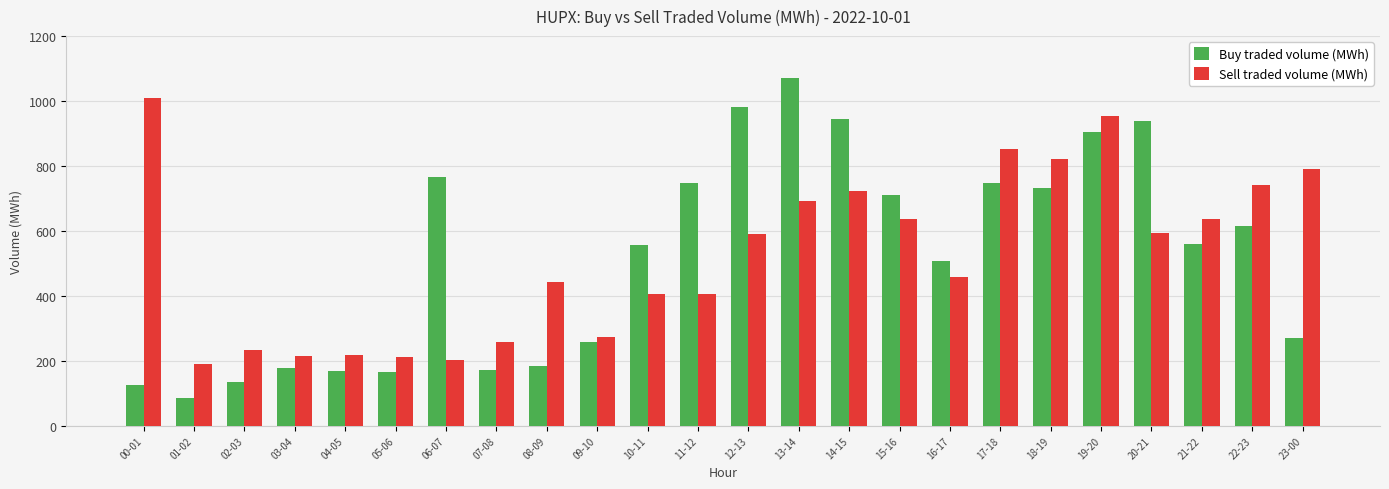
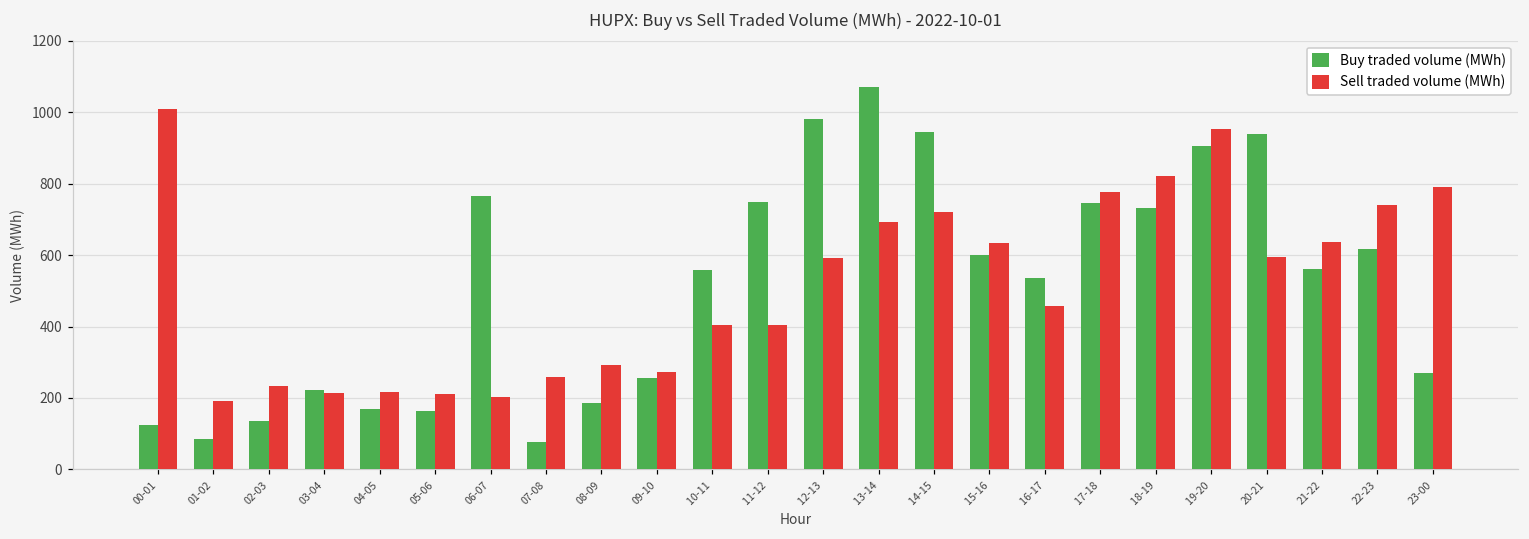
  {
    "Buy traded volume (MWh)": {
      "00-01": 120,
      "01-02": 90,
      "02-03": 130,
-     "03-04": 180,
+     "03-04": 220,
      "04-05": 170,
      "05-06": 160,
      "06-07": 770,
-     "07-08": 170,
+     "07-08": 80,
      "08-09": 180,
      "09-10": 260,
      "10-11": 560,
      "11-12": 750,
      "12-13": 980,
      "13-14": 1070,
      "14-15": 940,
-     "15-16": 710,
-     "16-17": 510,
+     "15-16": 600,
+     "16-17": 540,
      "17-18": 750,
      "18-19": 730,
      "19-20": 910,
      "20-21": 940,
      "21-22": 560,
      "22-23": 620,
      "23-00": 270
    },
    "Sell traded volume (MWh)": {
      "00-01": 1010,
      "01-02": 190,
      "02-03": 230,
      "03-04": 210,
      "04-05": 220,
      "05-06": 210,
      "06-07": 200,
      "07-08": 260,
-     "08-09": 440,
+     "08-09": 290,
      "09-10": 270,
      "10-11": 410,
      "11-12": 410,
      "12-13": 590,
      "13-14": 690,
      "14-15": 720,
      "15-16": 640,
      "16-17": 460,
-     "17-18": 850,
+     "17-18": 780,
      "18-19": 820,
      "19-20": 950,
      "20-21": 590,
      "21-22": 640,
      "22-23": 740,
      "23-00": 790
    }
  }
